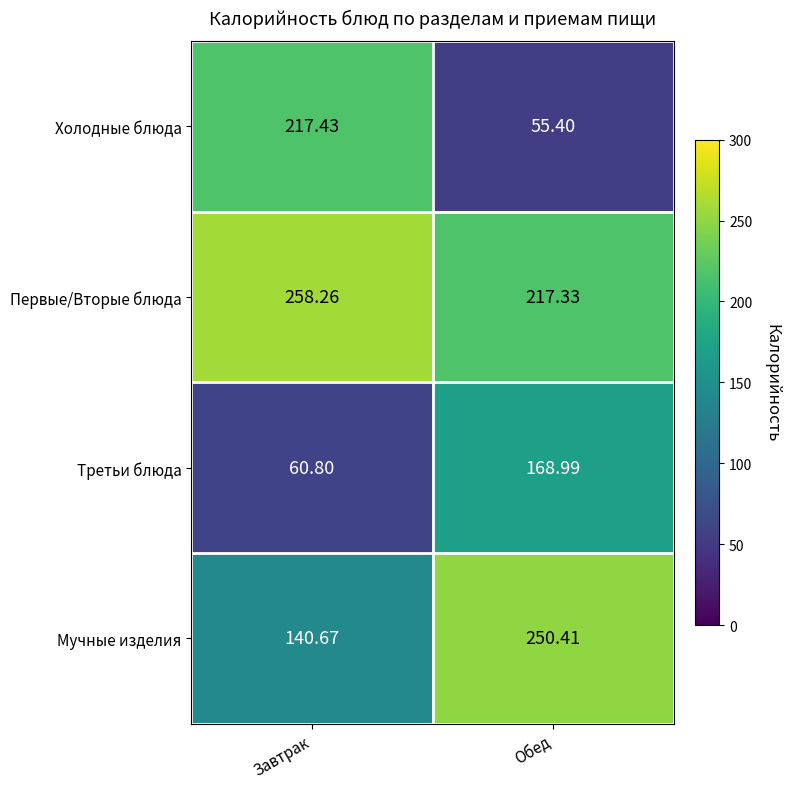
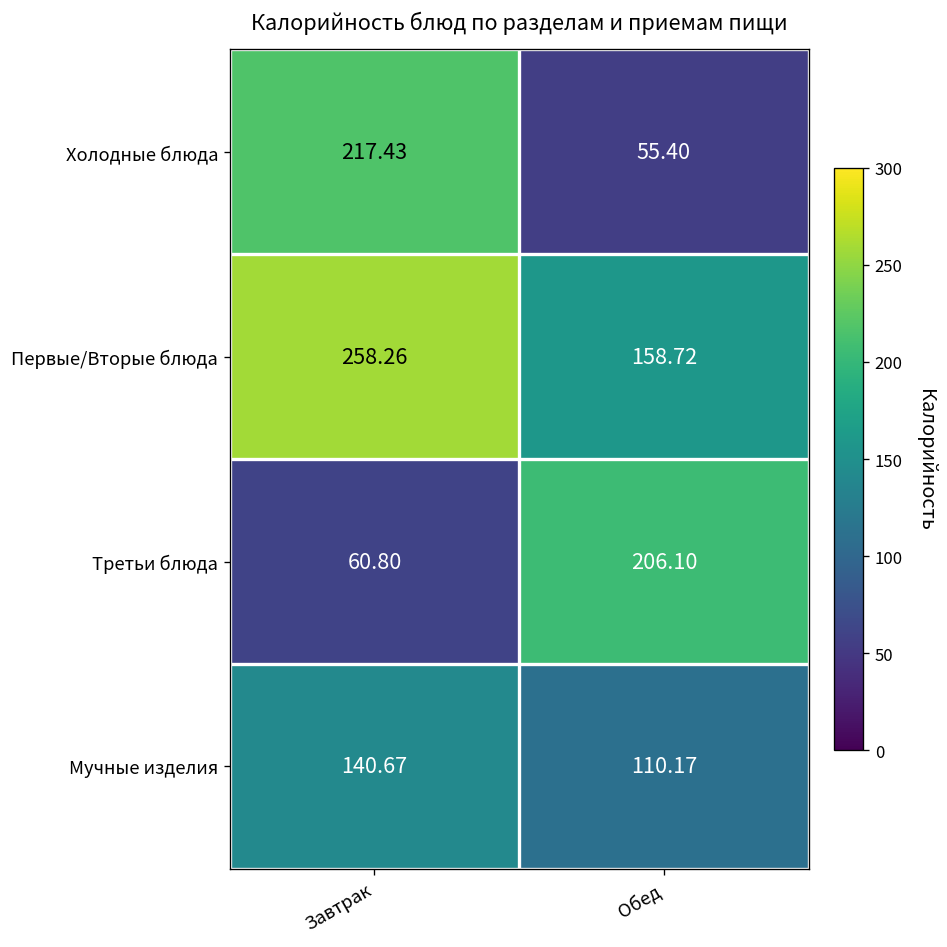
  {
    "Холодные блюда": {
      "Завтрак": 217.43,
      "Обед": 55.40
    },
    "Первые/Вторые блюда": {
      "Завтрак": 258.26,
-     "Обед": 217.33
+     "Обед": 158.72
    },
    "Третьи блюда": {
      "Завтрак": 60.80,
-     "Обед": 168.99
+     "Обед": 206.10
    },
    "Мучные изделия": {
      "Завтрак": 140.67,
-     "Обед": 250.41
+     "Обед": 110.17
    }
  }
